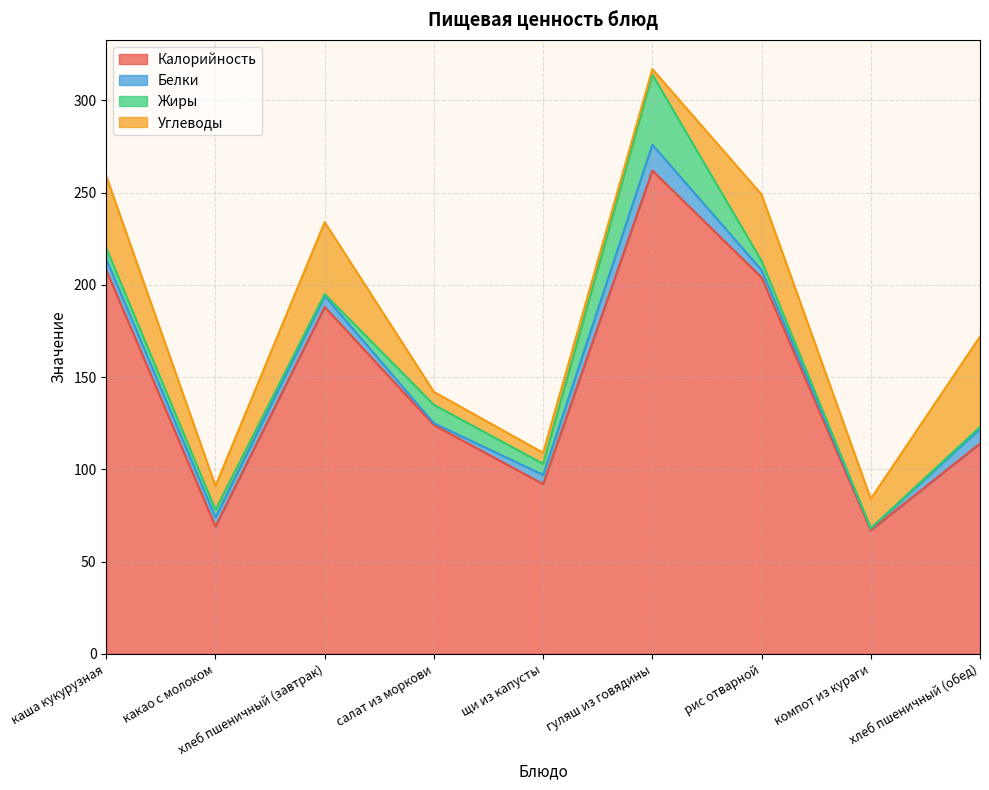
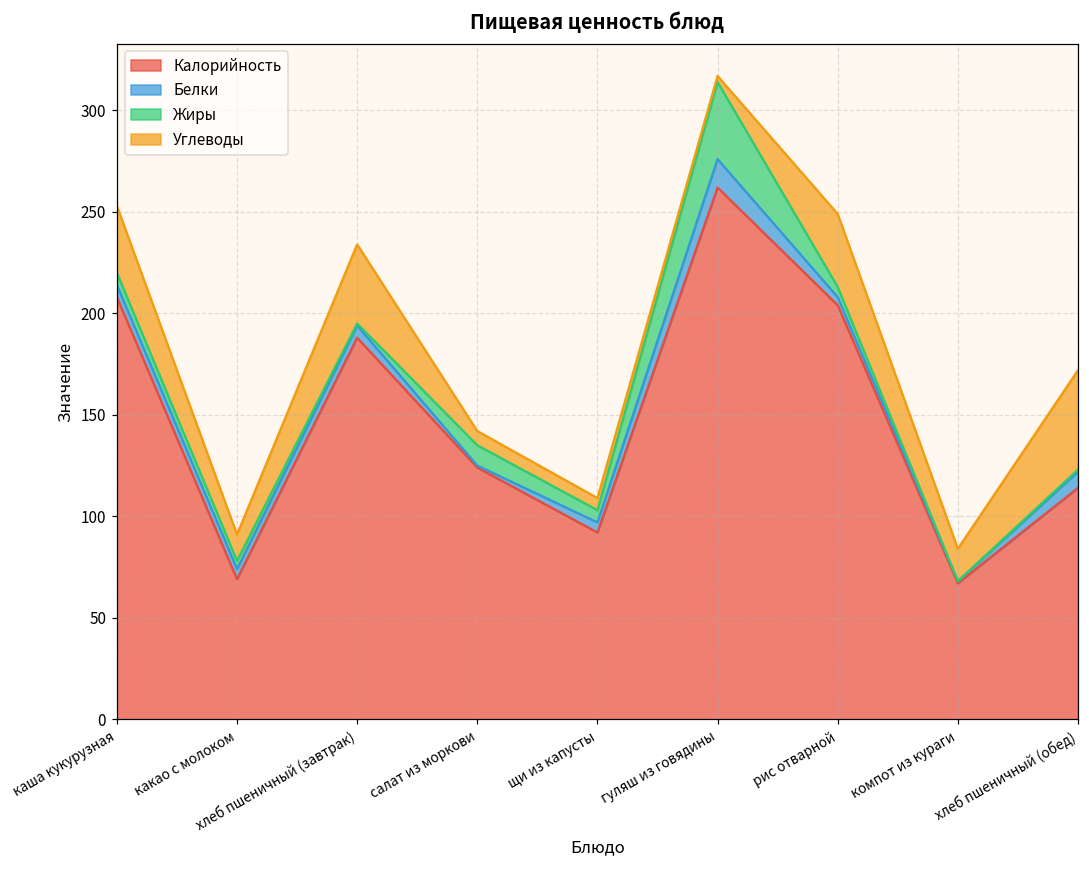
  {
    "Калорийность": {
      "каша кукурузная": 208,
      "какао с молоком": 69,
      "хлеб пшеничный (завтрак)": 188,
      "щи из капусты": 92,
      "гуляш из говядины": 262,
      "рис отварной": 204,
      "хлеб пшеничный (обед)": 114
    },
    "Белки": {
      "каша кукурузная": 6,
      "какао с молоком": 5,
      "щи из капусты": 5,
      "гуляш из говядины": 14,
      "рис отварной": 4
    },
    "Жиры": {
      "каша кукурузная": 6,
      "какао с молоком": 4,
      "салат из моркови": 10,
      "щи из капусты": 6,
      "гуляш из говядины": 38,
      "рис отварной": 5
    },
    "Углеводы": {
-     "каша кукурузная": 39,
+     "каша кукурузная": 33,
      "какао с молоком": 13,
      "хлеб пшеничный (завтрак)": 39,
      "салат из моркови": 7,
      "щи из капусты": 6,
      "гуляш из говядины": 3,
      "рис отварной": 36,
      "компот из кураги": 16,
      "хлеб пшеничный (обед)": 49
    }
  }
